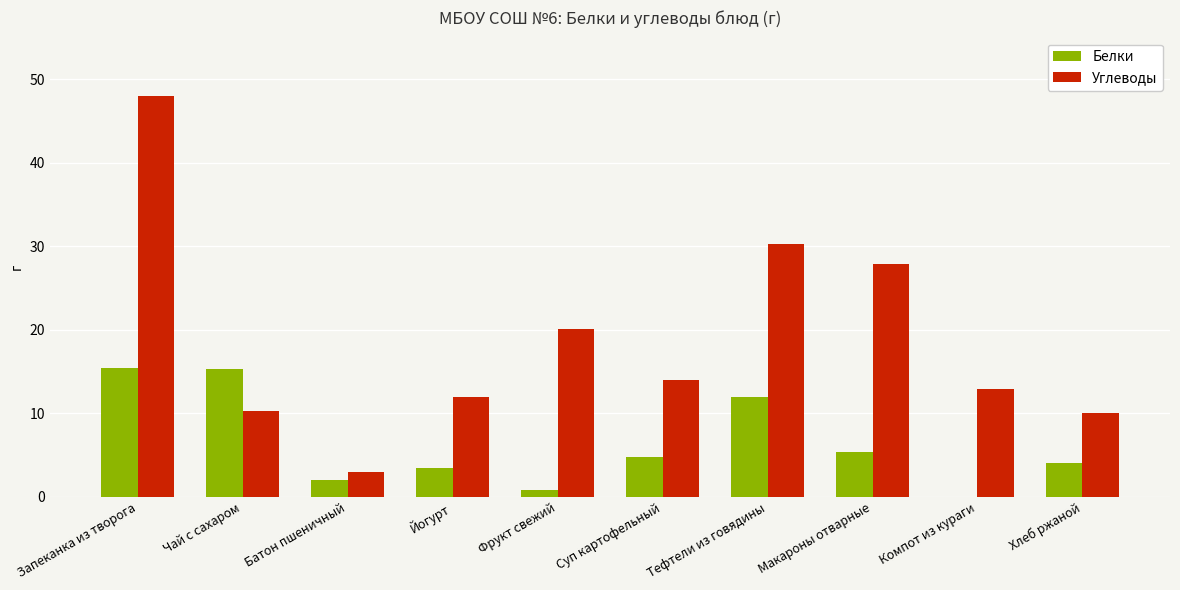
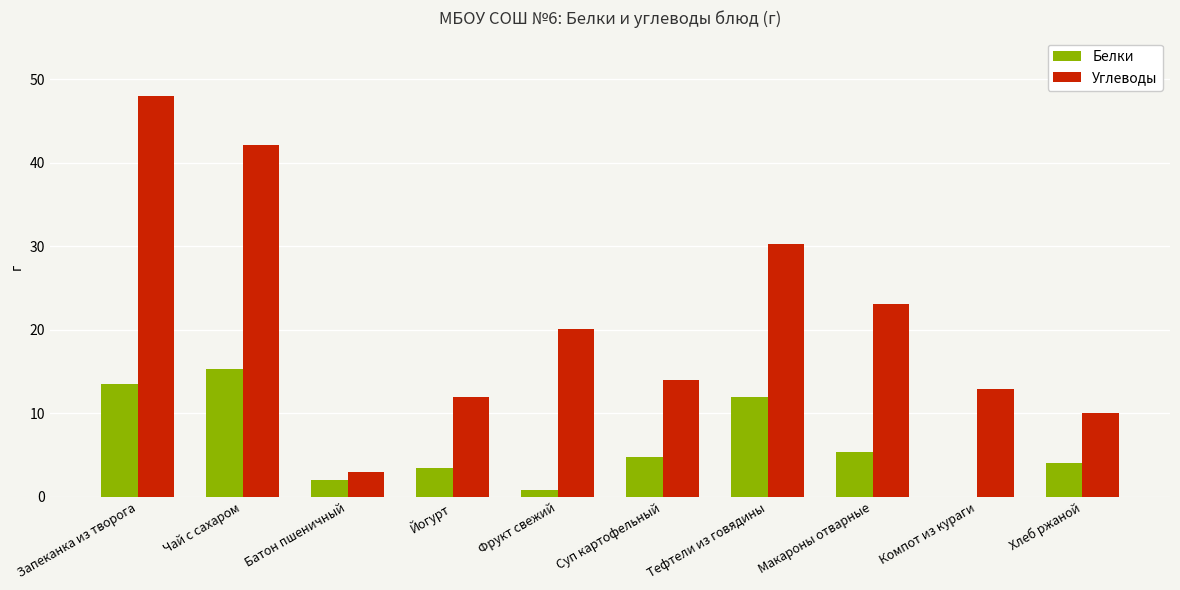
  {
    "Белки": {
-     "Запеканка из творога": 15,
+     "Запеканка из творога": 14,
      "Чай с сахаром": 15,
      "Батон пшеничный": 2,
      "Йогурт": 4,
      "Фрукт свежий": 1,
      "Суп картофельный": 5,
      "Тефтели из говядины": 12,
      "Макароны отварные": 5,
      "Компот из кураги": 0,
      "Хлеб ржаной": 4
    },
    "Углеводы": {
      "Запеканка из творога": 48,
-     "Чай с сахаром": 10,
+     "Чай с сахаром": 42,
      "Батон пшеничный": 3,
      "Йогурт": 12,
      "Фрукт свежий": 20,
      "Суп картофельный": 14,
      "Тефтели из говядины": 30,
-     "Макароны отварные": 28,
+     "Макароны отварные": 23,
      "Компот из кураги": 13,
      "Хлеб ржаной": 10
    }
  }
